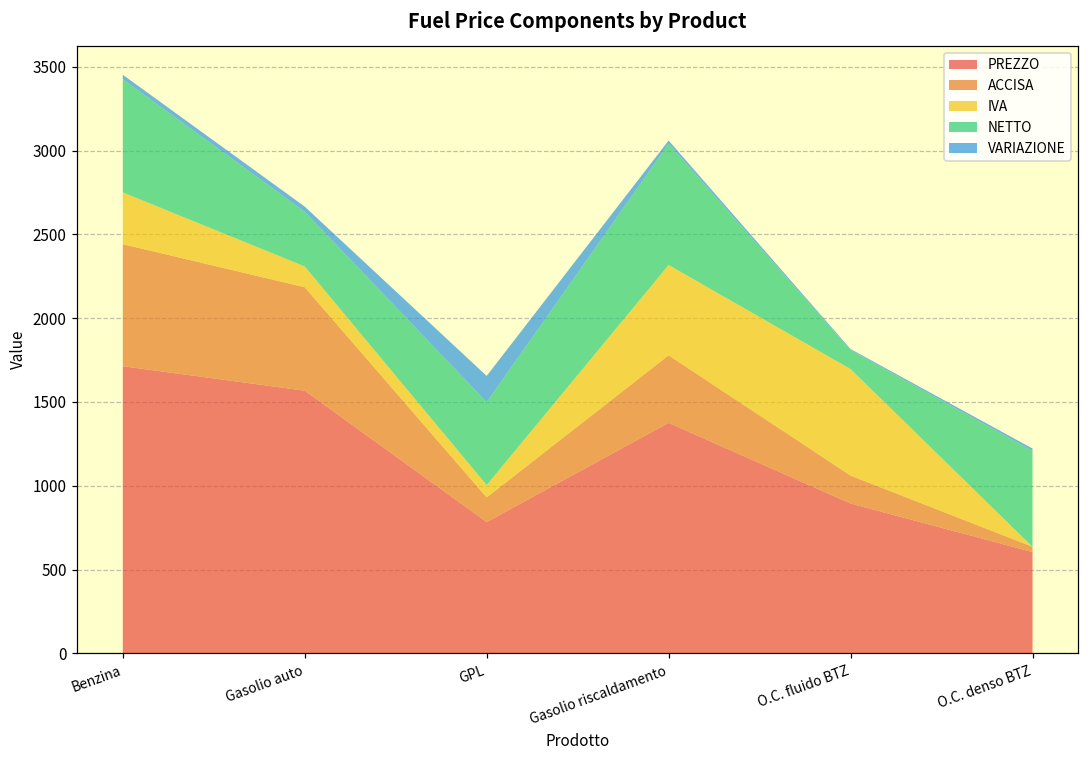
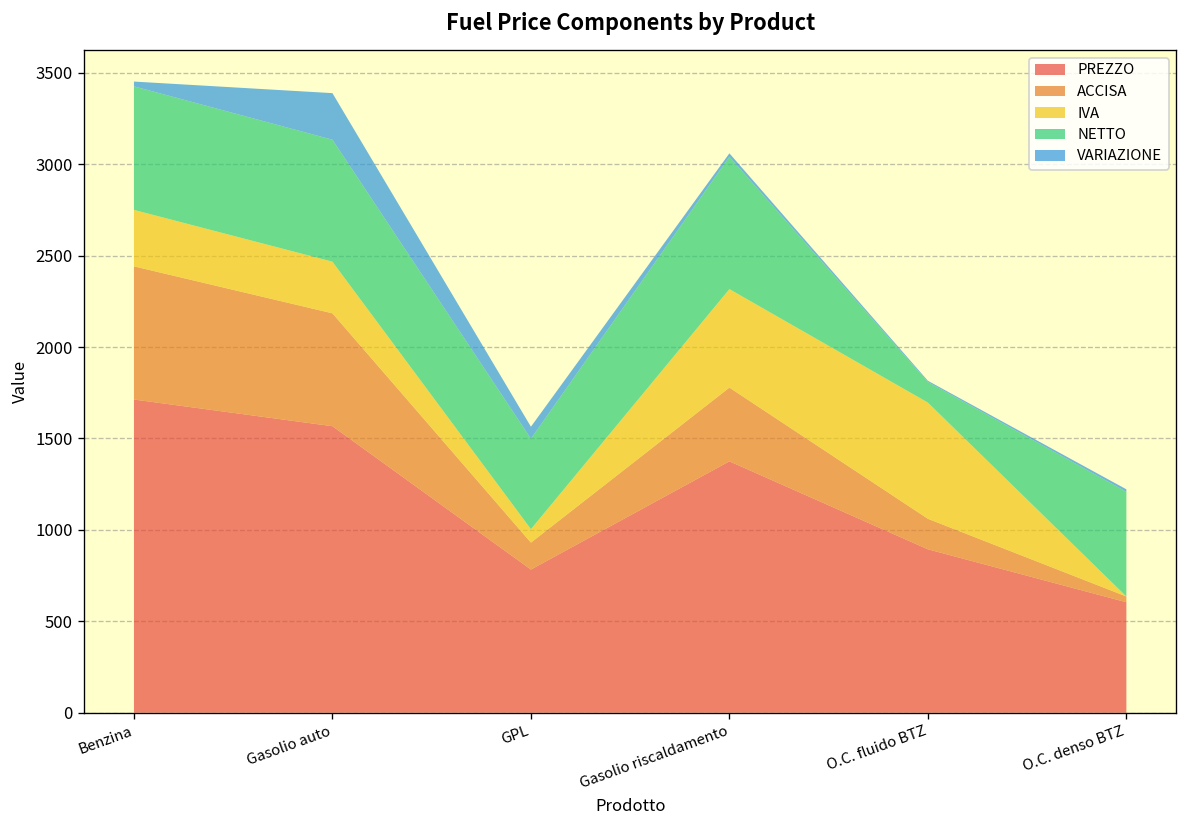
  {
    "IVA": {
      "Benzina": 310,
-     "Gasolio auto": 120,
+     "Gasolio auto": 280,
      "GPL": 70,
      "Gasolio riscaldamento": 540,
      "O.C. fluido BTZ": 640
    },
    "NETTO": {
      "Benzina": 680,
-     "Gasolio auto": 330,
+     "Gasolio auto": 670,
      "GPL": 490,
      "Gasolio riscaldamento": 720
    },
    "VARIAZIONE": {
      "Benzina": 30,
-     "Gasolio auto": 30,
-     "GPL": 160,
+     "Gasolio auto": 250,
+     "GPL": 70,
      "Gasolio riscaldamento": 20
    }
  }
